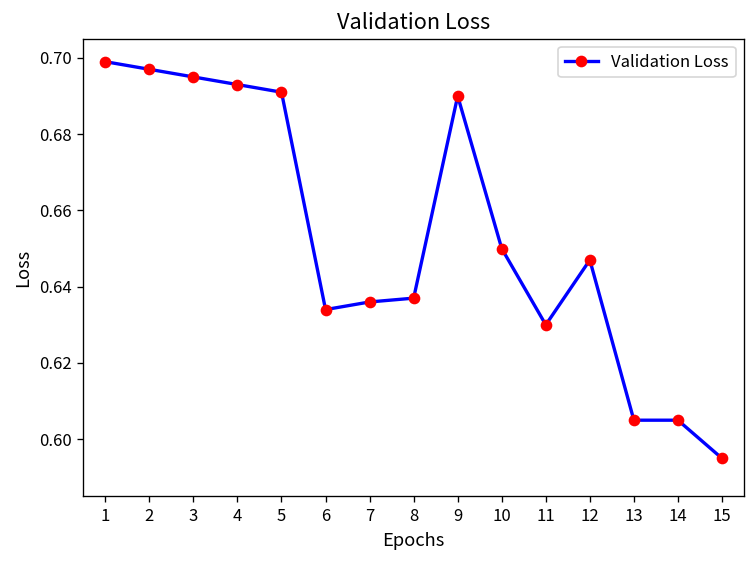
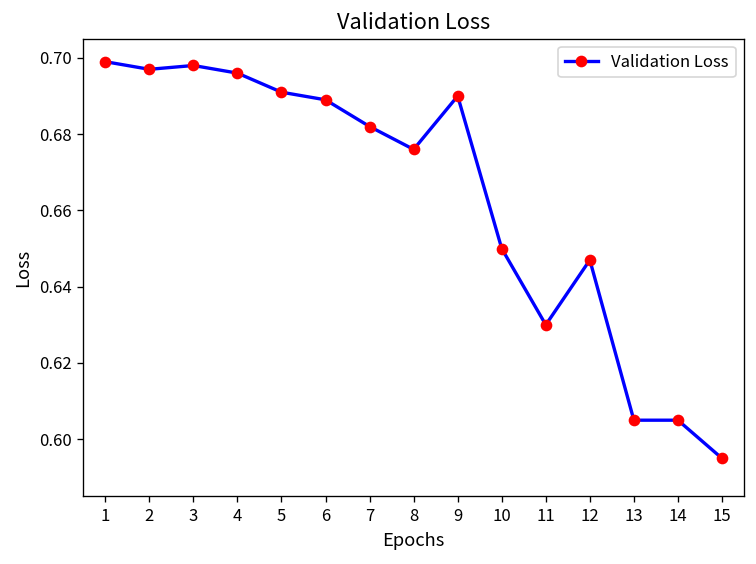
  {
    "1": 0.699,
    "2": 0.697,
-   "3": 0.695,
-   "4": 0.693,
+   "3": 0.698,
+   "4": 0.696,
    "5": 0.691,
-   "6": 0.634,
-   "7": 0.636,
-   "8": 0.637,
+   "6": 0.689,
+   "7": 0.682,
+   "8": 0.676,
    "9": 0.690,
    "10": 0.650,
    "11": 0.630,
    "12": 0.647,
    "13": 0.605,
    "14": 0.605,
    "15": 0.595
  }
